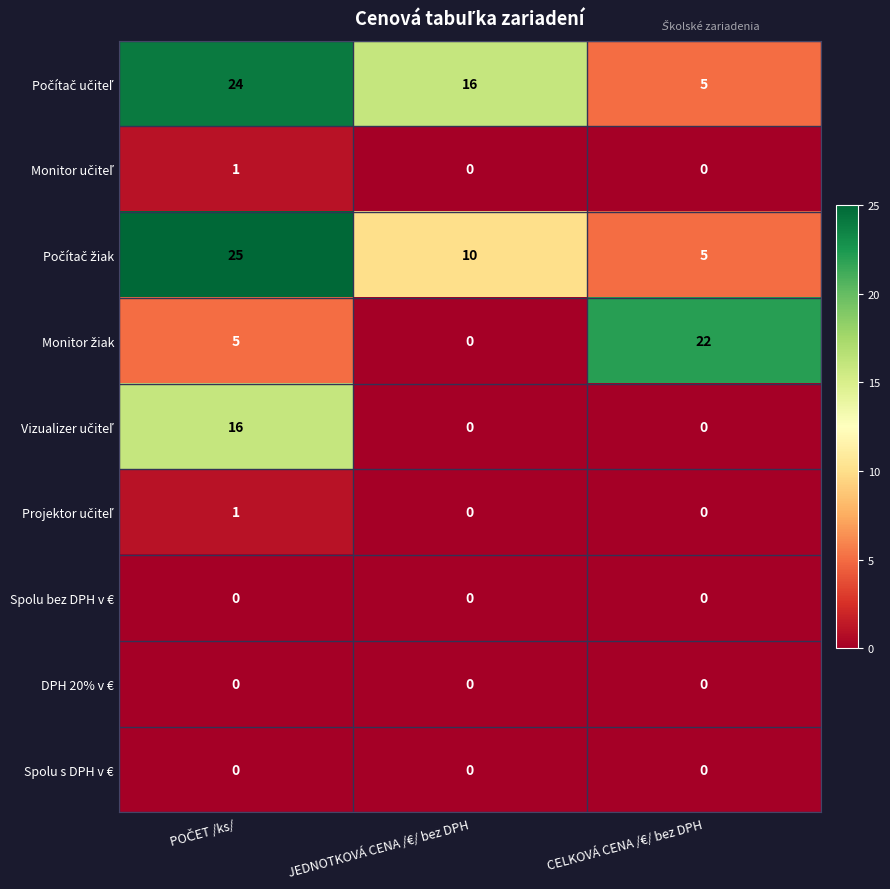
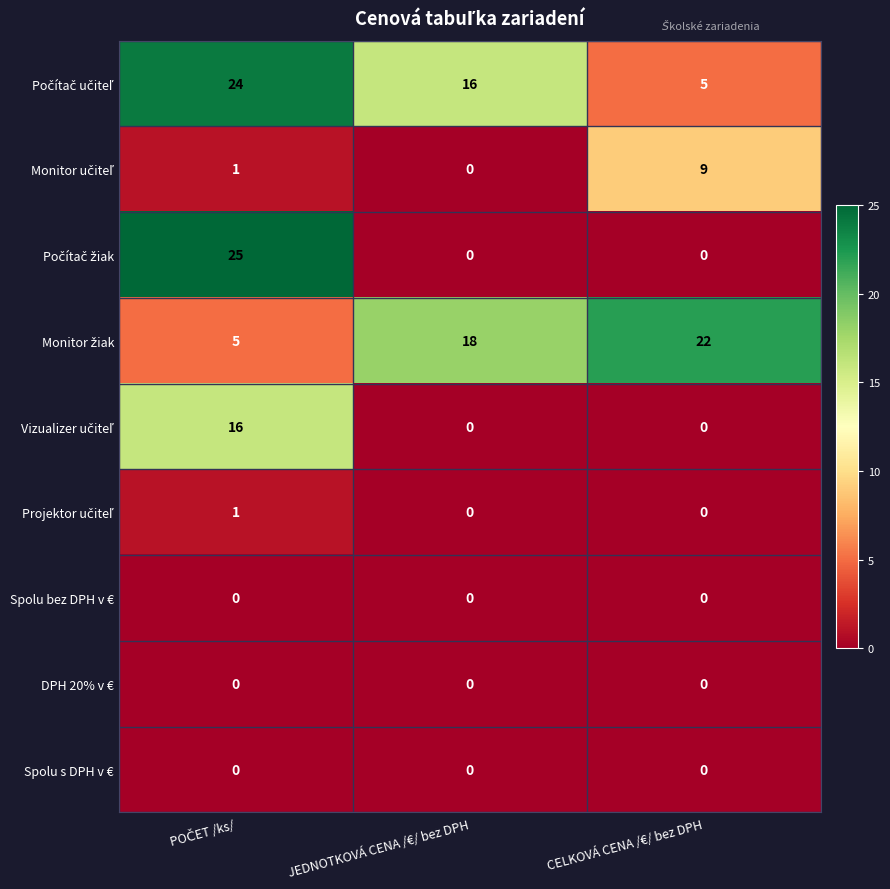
  {
    "Počítač učiteľ": {
      "POČET /ks/": 24,
      "JEDNOTKOVÁ CENA /€/ bez DPH": 16,
      "CELKOVÁ CENA /€/ bez DPH": 5
    },
    "Monitor učiteľ": {
      "POČET /ks/": 1,
      "JEDNOTKOVÁ CENA /€/ bez DPH": 0,
-     "CELKOVÁ CENA /€/ bez DPH": 0
+     "CELKOVÁ CENA /€/ bez DPH": 9
    },
    "Počítač žiak": {
      "POČET /ks/": 25,
-     "JEDNOTKOVÁ CENA /€/ bez DPH": 10,
-     "CELKOVÁ CENA /€/ bez DPH": 5
+     "JEDNOTKOVÁ CENA /€/ bez DPH": 0,
+     "CELKOVÁ CENA /€/ bez DPH": 0
    },
    "Monitor žiak": {
      "POČET /ks/": 5,
-     "JEDNOTKOVÁ CENA /€/ bez DPH": 0,
+     "JEDNOTKOVÁ CENA /€/ bez DPH": 18,
      "CELKOVÁ CENA /€/ bez DPH": 22
    },
    "Vizualizer učiteľ": {
      "POČET /ks/": 16,
      "JEDNOTKOVÁ CENA /€/ bez DPH": 0,
      "CELKOVÁ CENA /€/ bez DPH": 0
    },
    "Projektor učiteľ": {
      "POČET /ks/": 1,
      "JEDNOTKOVÁ CENA /€/ bez DPH": 0,
      "CELKOVÁ CENA /€/ bez DPH": 0
    },
    "Spolu bez DPH v €": {
      "POČET /ks/": 0,
      "JEDNOTKOVÁ CENA /€/ bez DPH": 0,
      "CELKOVÁ CENA /€/ bez DPH": 0
    },
    "DPH 20% v €": {
      "POČET /ks/": 0,
      "JEDNOTKOVÁ CENA /€/ bez DPH": 0,
      "CELKOVÁ CENA /€/ bez DPH": 0
    },
    "Spolu s DPH v €": {
      "POČET /ks/": 0,
      "JEDNOTKOVÁ CENA /€/ bez DPH": 0,
      "CELKOVÁ CENA /€/ bez DPH": 0
    }
  }
